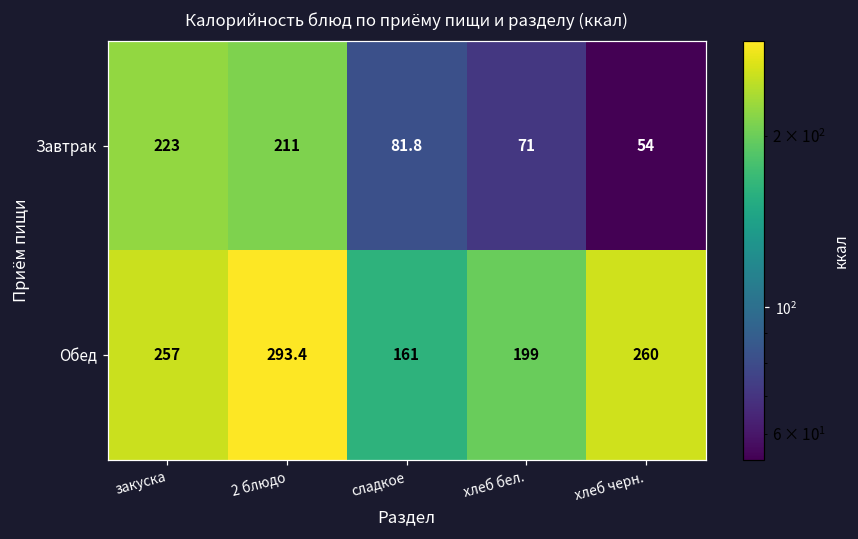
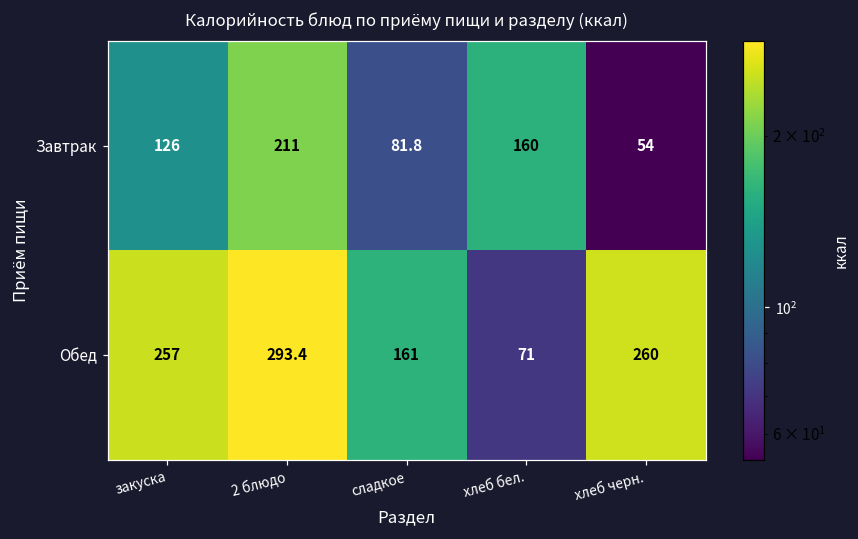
  {
    "Завтрак": {
-     "закуска": 223,
+     "закуска": 126,
      "2 блюдо": 211,
      "сладкое": 81.8,
-     "хлеб бел.": 71,
+     "хлеб бел.": 160,
      "хлеб черн.": 54
    },
    "Обед": {
      "закуска": 257,
      "2 блюдо": 293.4,
      "сладкое": 161,
-     "хлеб бел.": 199,
+     "хлеб бел.": 71,
      "хлеб черн.": 260
    }
  }
